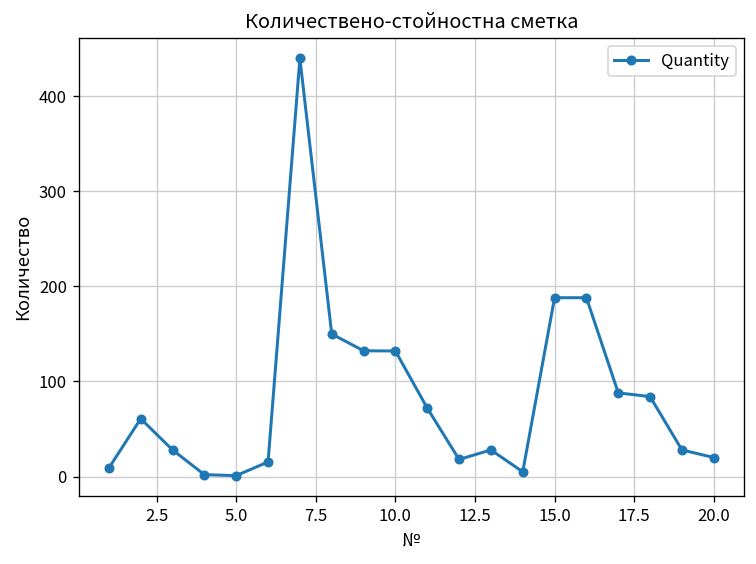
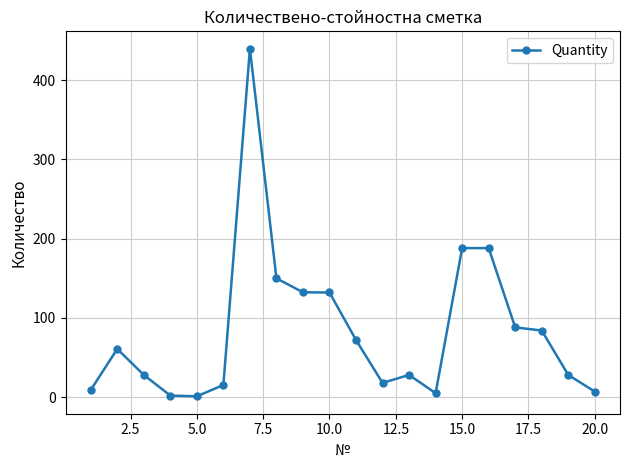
  {
    "5.0": 0,
    "10.0": 130,
    "15.0": 190,
-   "20.0": 20
+   "20.0": 10
  }
